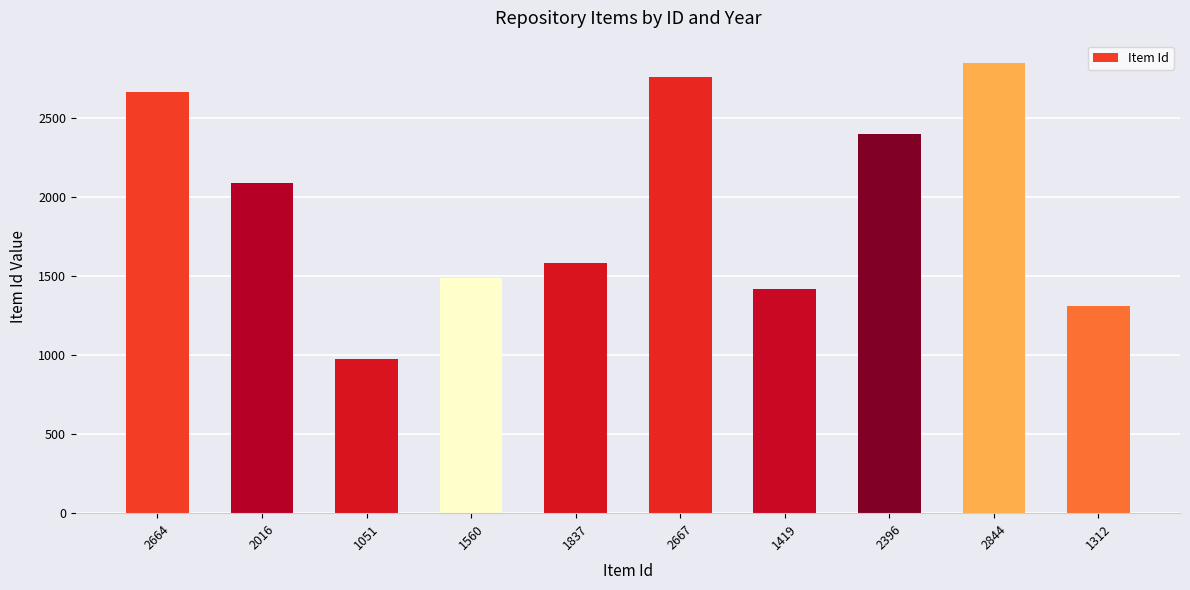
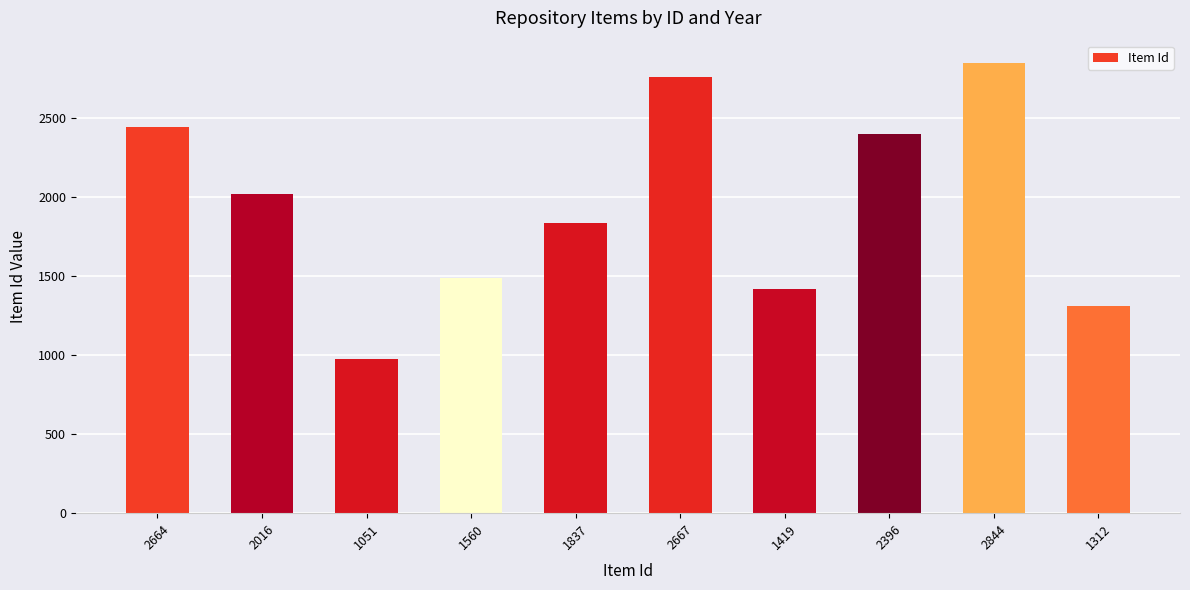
  {
-   "2664": 2660,
-   "2016": 2090,
+   "2664": 2440,
+   "2016": 2020,
    "1051": 970,
    "1560": 1490,
-   "1837": 1580,
+   "1837": 1840,
    "2667": 2760,
    "1419": 1420,
    "2396": 2400,
    "2844": 2840,
    "1312": 1310
  }
